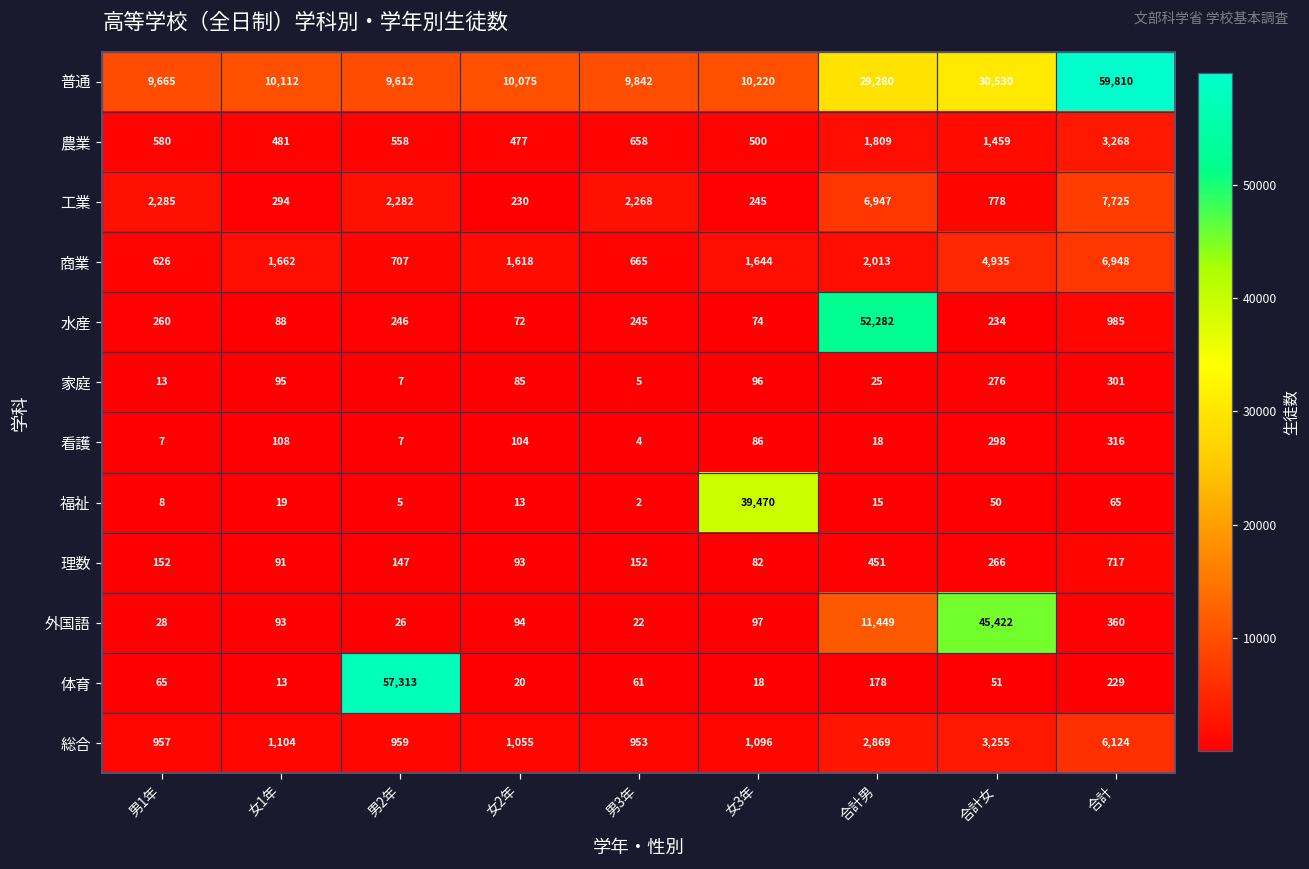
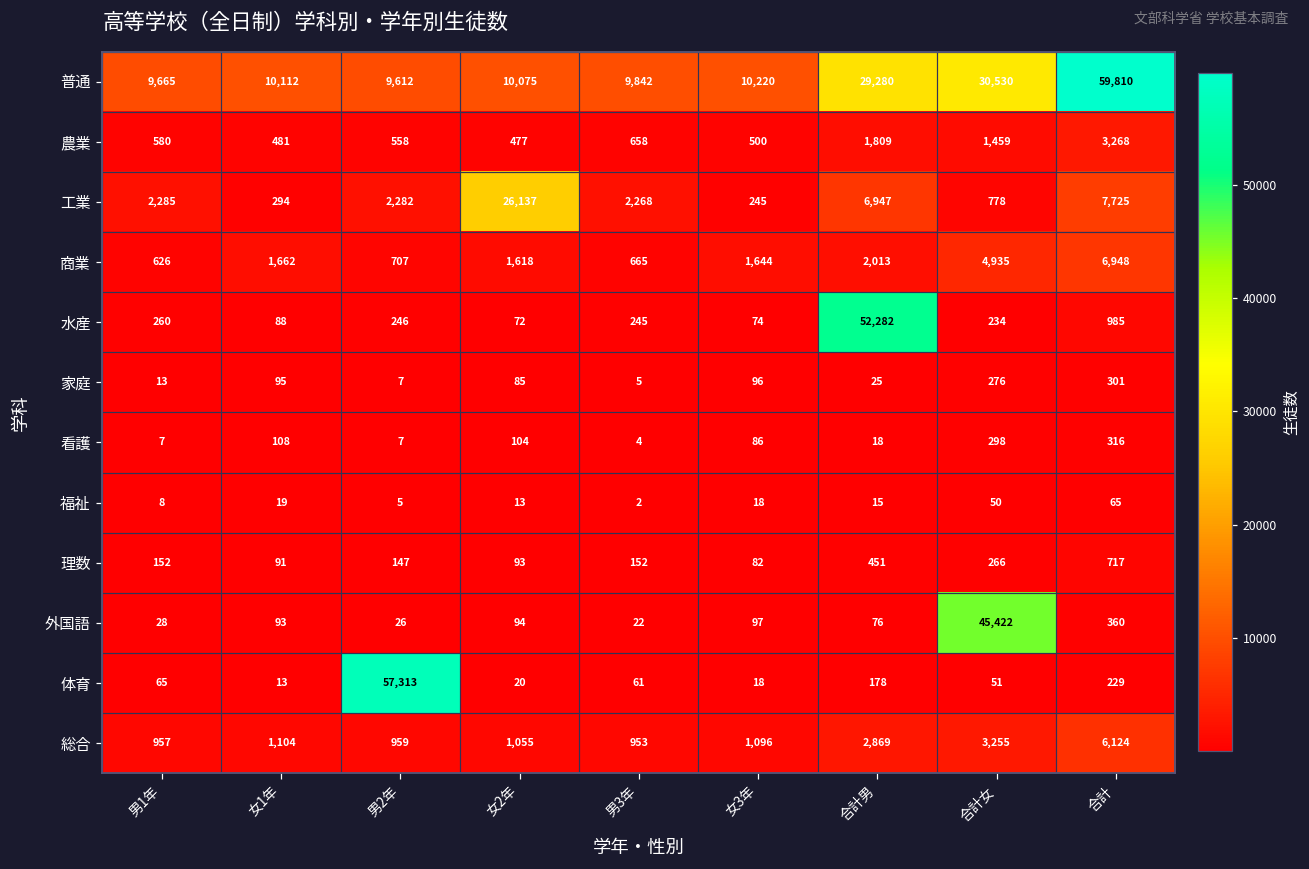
  {
    "普通": {
      "男1年": "9,665",
      "女1年": "10,112",
      "男2年": "9,612",
      "女2年": "10,075",
      "男3年": "9,842",
      "女3年": "10,220",
      "合計男": "29,280",
      "合計女": "30,530",
      "合計": "59,810"
    },
    "農業": {
      "男1年": "580",
      "女1年": "481",
      "男2年": "558",
      "女2年": "477",
      "男3年": "658",
      "女3年": "500",
      "合計男": "1,809",
      "合計女": "1,459",
      "合計": "3,268"
    },
    "工業": {
      "男1年": "2,285",
      "女1年": "294",
      "男2年": "2,282",
-     "女2年": "230",
+     "女2年": "26,137",
      "男3年": "2,268",
      "女3年": "245",
      "合計男": "6,947",
      "合計女": "778",
      "合計": "7,725"
    },
    "商業": {
      "男1年": "626",
      "女1年": "1,662",
      "男2年": "707",
      "女2年": "1,618",
      "男3年": "665",
      "女3年": "1,644",
      "合計男": "2,013",
      "合計女": "4,935",
      "合計": "6,948"
    },
    "水産": {
      "男1年": "260",
      "女1年": "88",
      "男2年": "246",
      "女2年": "72",
      "男3年": "245",
      "女3年": "74",
      "合計男": "52,282",
      "合計女": "234",
      "合計": "985"
    },
    "家庭": {
      "男1年": "13",
      "女1年": "95",
      "男2年": "7",
      "女2年": "85",
      "男3年": "5",
      "女3年": "96",
      "合計男": "25",
      "合計女": "276",
      "合計": "301"
    },
    "看護": {
      "男1年": "7",
      "女1年": "108",
      "男2年": "7",
      "女2年": "104",
      "男3年": "4",
      "女3年": "86",
      "合計男": "18",
      "合計女": "298",
      "合計": "316"
    },
    "福祉": {
      "男1年": "8",
      "女1年": "19",
      "男2年": "5",
      "女2年": "13",
      "男3年": "2",
-     "女3年": "39,470",
+     "女3年": "18",
      "合計男": "15",
      "合計女": "50",
      "合計": "65"
    },
    "理数": {
      "男1年": "152",
      "女1年": "91",
      "男2年": "147",
      "女2年": "93",
      "男3年": "152",
      "女3年": "82",
      "合計男": "451",
      "合計女": "266",
      "合計": "717"
    },
    "外国語": {
      "男1年": "28",
      "女1年": "93",
      "男2年": "26",
      "女2年": "94",
      "男3年": "22",
      "女3年": "97",
-     "合計男": "11,449",
+     "合計男": "76",
      "合計女": "45,422",
      "合計": "360"
    },
    "体育": {
      "男1年": "65",
      "女1年": "13",
      "男2年": "57,313",
      "女2年": "20",
      "男3年": "61",
      "女3年": "18",
      "合計男": "178",
      "合計女": "51",
      "合計": "229"
    },
    "総合": {
      "男1年": "957",
      "女1年": "1,104",
      "男2年": "959",
      "女2年": "1,055",
      "男3年": "953",
      "女3年": "1,096",
      "合計男": "2,869",
      "合計女": "3,255",
      "合計": "6,124"
    }
  }
